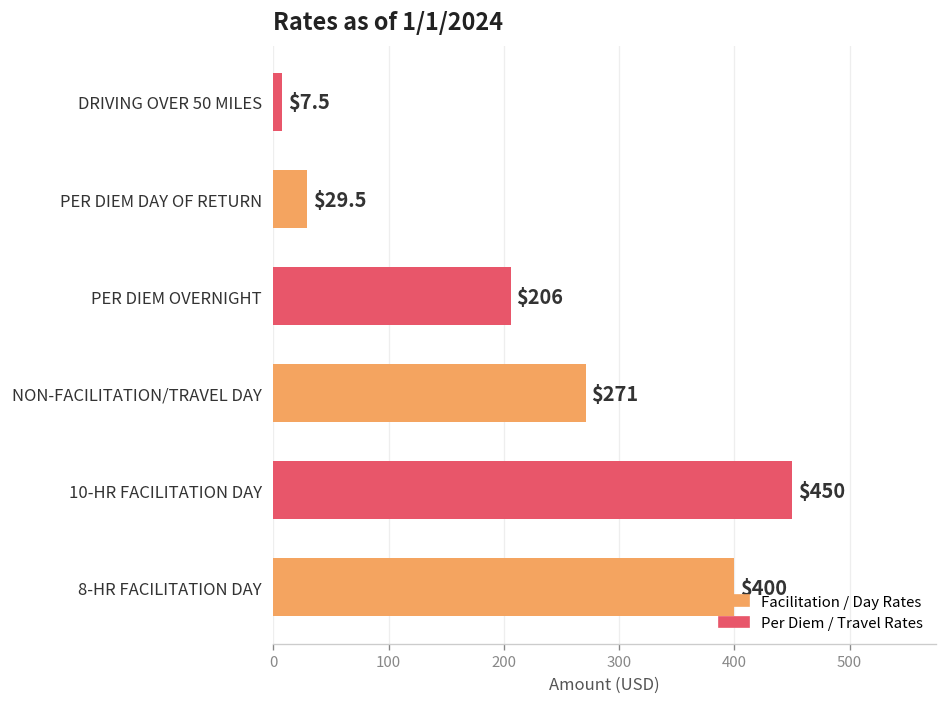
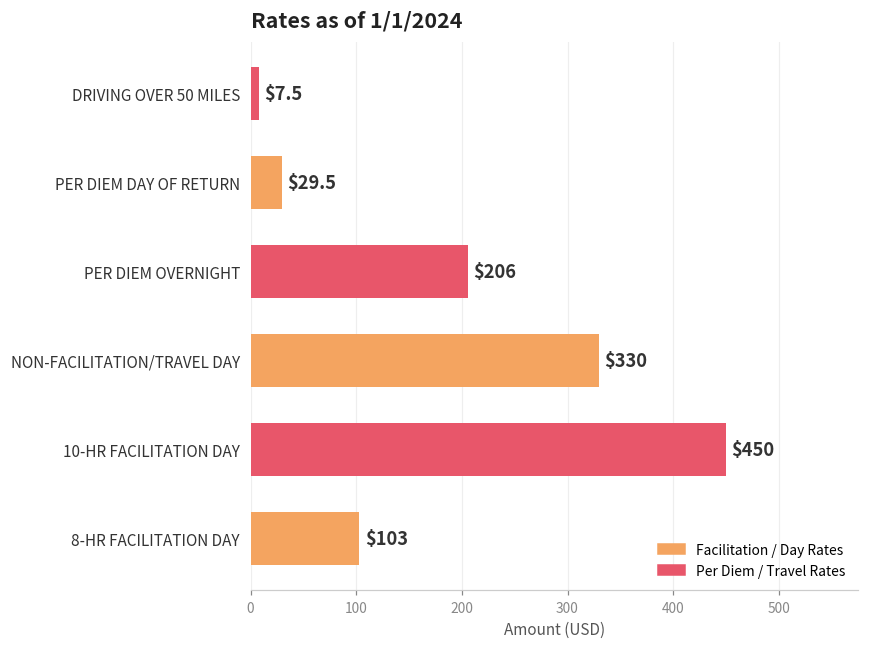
  {
    "DRIVING OVER 50 MILES": "$7.5",
    "PER DIEM DAY OF RETURN": "$29.5",
    "PER DIEM OVERNIGHT": "$206",
-   "NON-FACILITATION/TRAVEL DAY": "$271",
+   "NON-FACILITATION/TRAVEL DAY": "$330",
    "10-HR FACILITATION DAY": "$450",
-   "8-HR FACILITATION DAY": "$400"
+   "8-HR FACILITATION DAY": "$103"
  }
